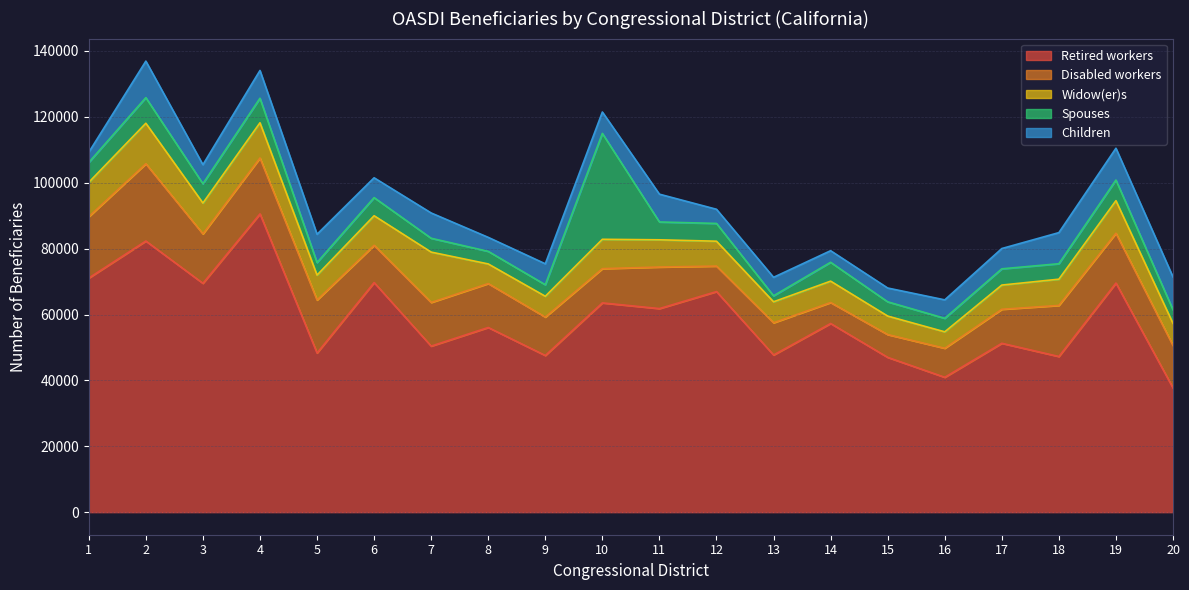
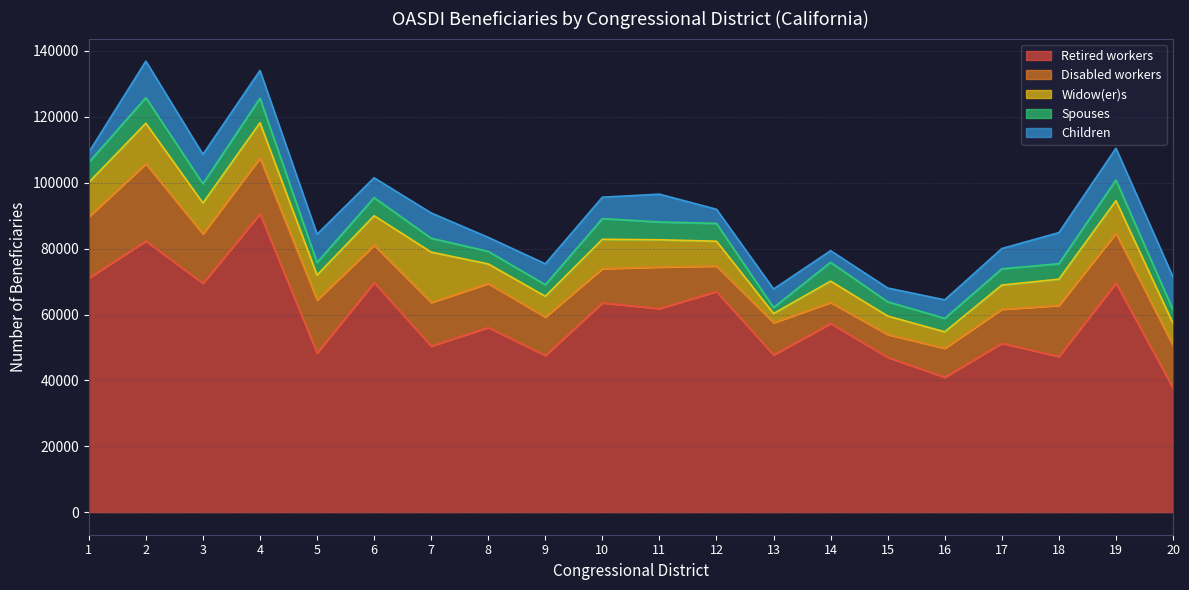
  {
    "Widow(er)s": {
      "1": 10000,
      "2": 12000,
      "3": 9000,
      "4": 11000,
      "5": 8000,
      "6": 9000,
      "7": 15000,
      "8": 6000,
      "9": 6000,
      "10": 9000,
      "11": 8000,
      "12": 8000,
-     "13": 6000,
+     "13": 3000,
      "14": 6000,
      "15": 6000,
      "16": 5000,
      "17": 7000,
      "18": 8000,
      "19": 10000,
      "20": 7000
    },
    "Spouses": {
      "1": 6000,
      "2": 8000,
      "3": 6000,
      "4": 7000,
      "5": 4000,
      "6": 6000,
      "7": 4000,
      "8": 4000,
      "9": 4000,
-     "10": 32000,
+     "10": 6000,
      "11": 5000,
      "12": 5000,
      "13": 2000,
      "14": 6000,
      "15": 4000,
      "16": 4000,
      "17": 5000,
      "18": 5000,
      "19": 6000,
      "20": 4000
    },
    "Children": {
      "1": 3000,
      "2": 11000,
-     "3": 6000,
+     "3": 9000,
      "4": 8000,
      "5": 9000,
      "6": 6000,
      "7": 8000,
      "8": 4000,
      "9": 6000,
      "10": 6000,
      "11": 8000,
      "12": 4000,
      "13": 6000,
      "14": 4000,
      "15": 4000,
      "16": 6000,
      "17": 6000,
      "18": 9000,
      "19": 10000,
      "20": 10000
    }
  }
